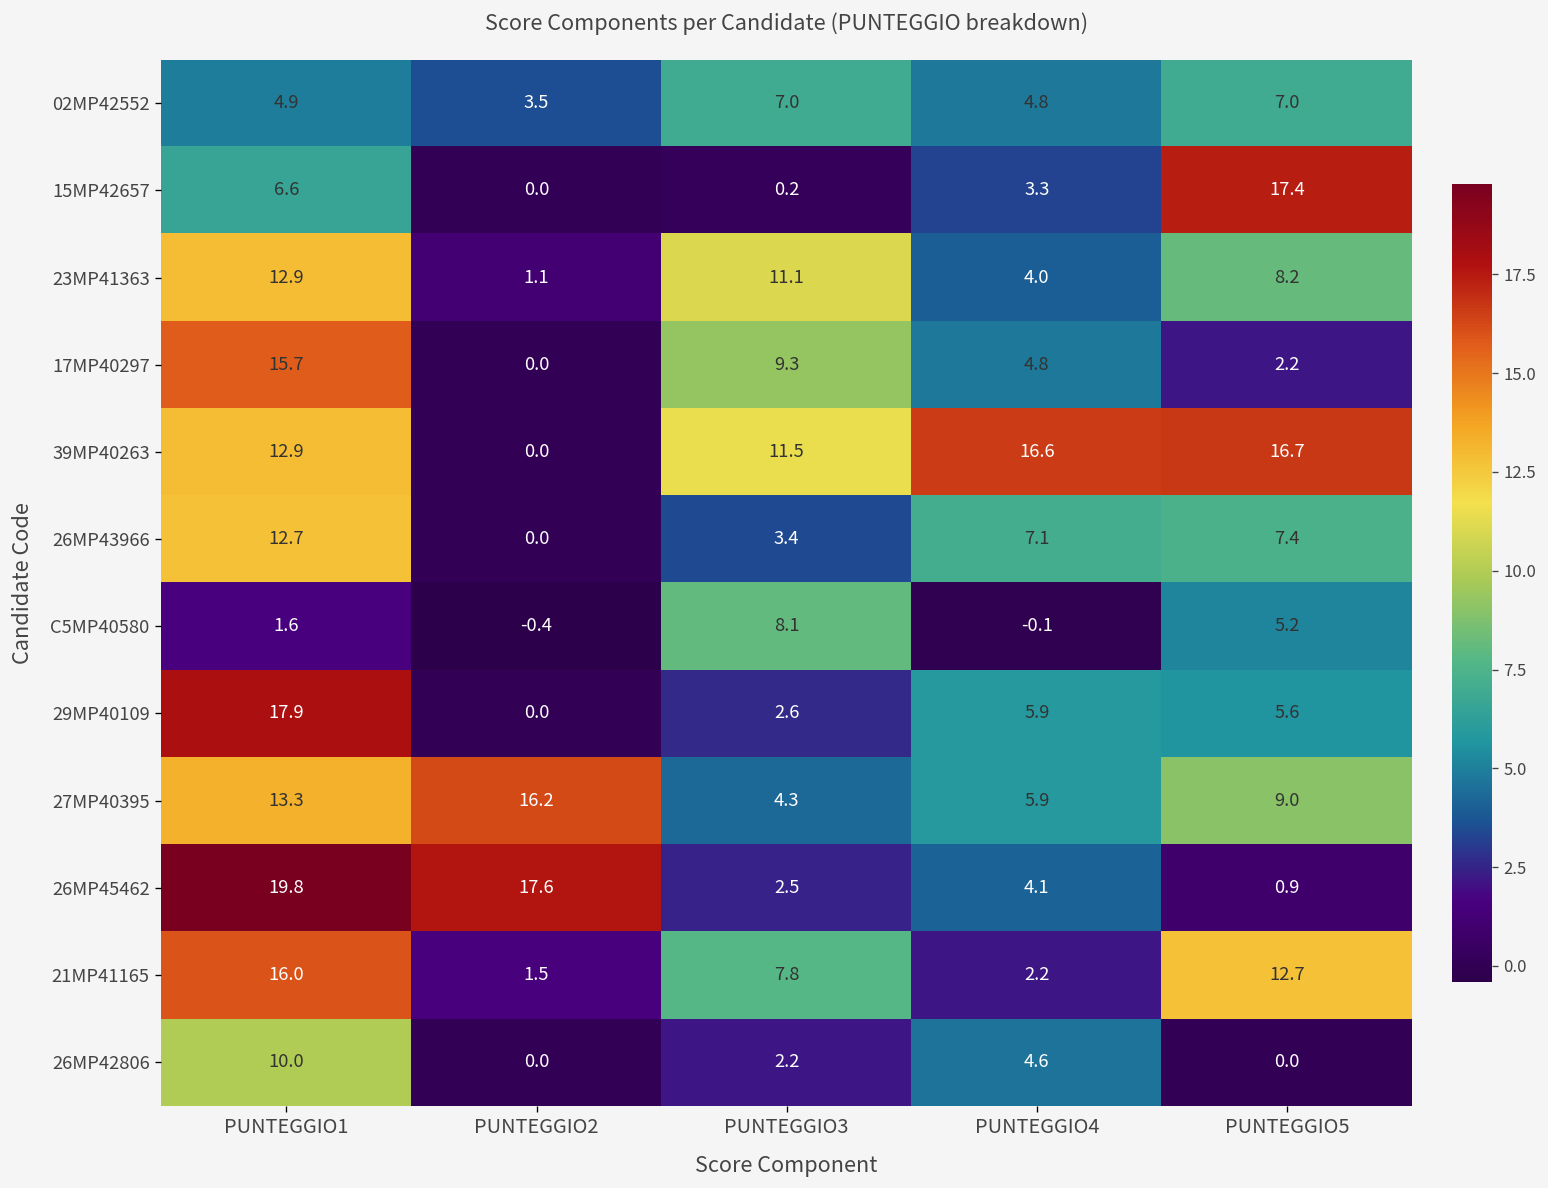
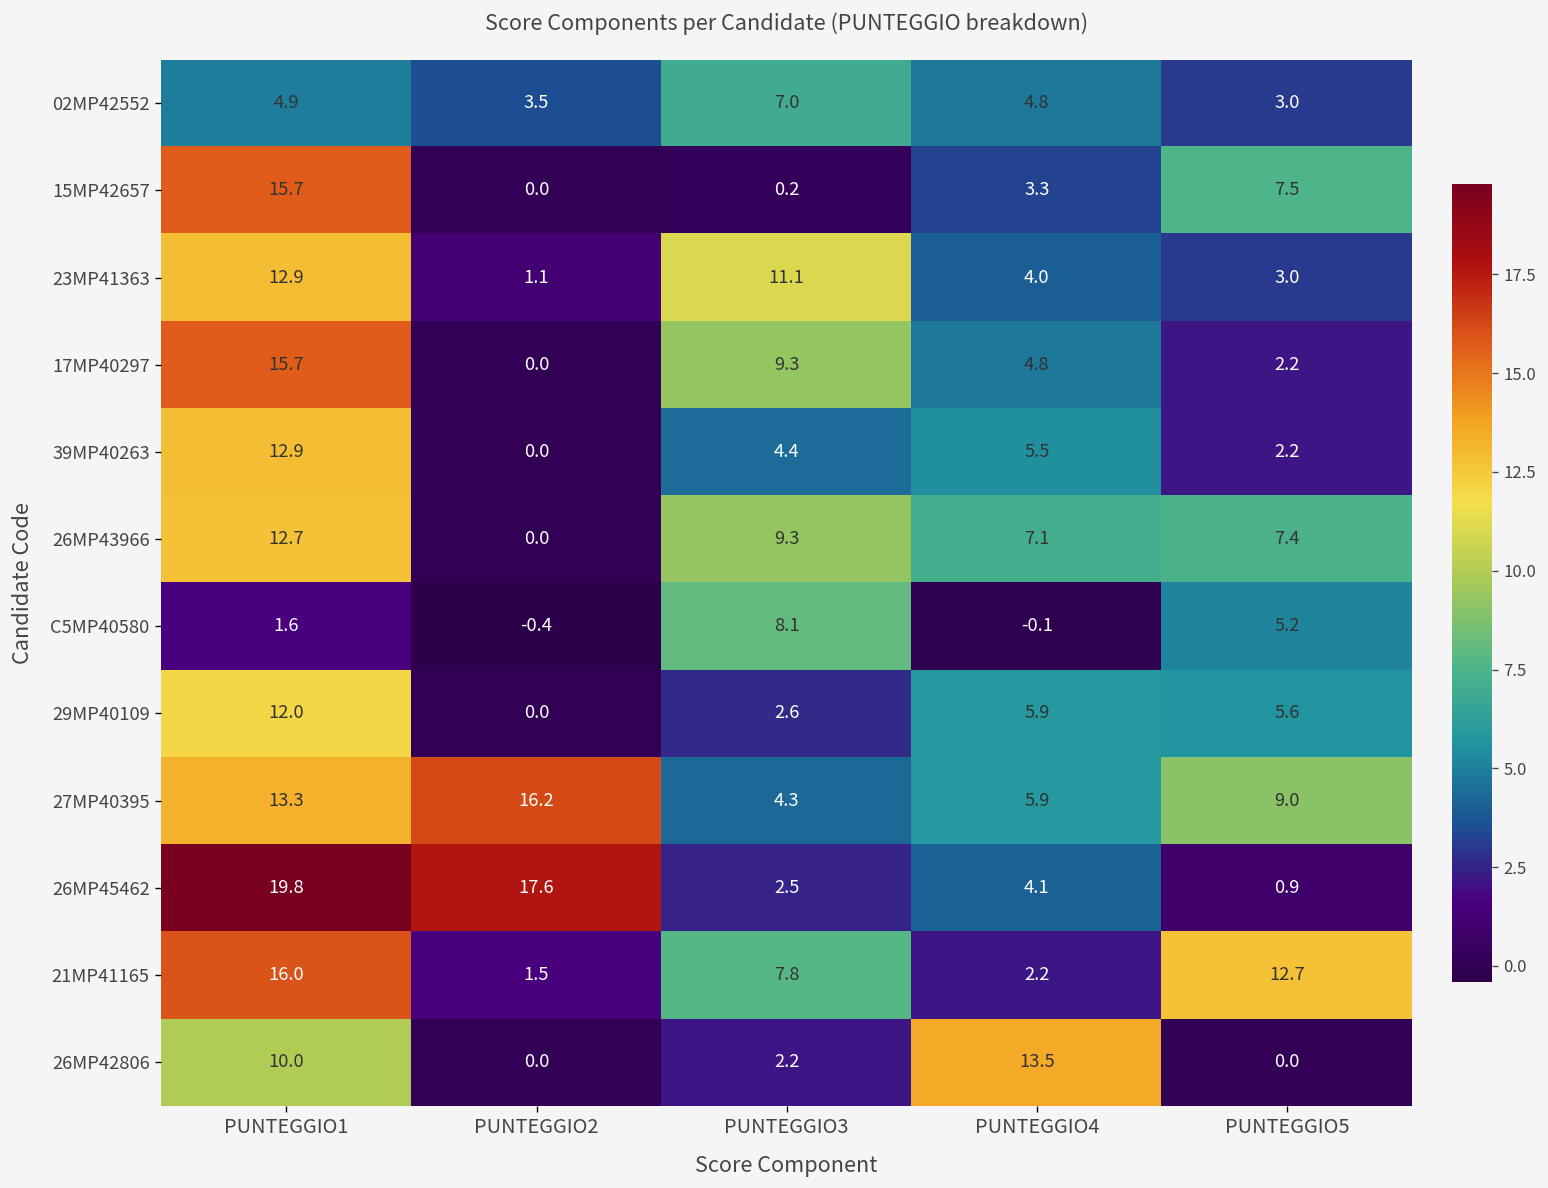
  {
    "02MP42552": {
      "PUNTEGGIO1": 4.9,
      "PUNTEGGIO2": 3.5,
      "PUNTEGGIO3": 7.0,
      "PUNTEGGIO4": 4.8,
-     "PUNTEGGIO5": 7.0
+     "PUNTEGGIO5": 3.0
    },
    "15MP42657": {
-     "PUNTEGGIO1": 6.6,
+     "PUNTEGGIO1": 15.7,
      "PUNTEGGIO2": 0.0,
      "PUNTEGGIO3": 0.2,
      "PUNTEGGIO4": 3.3,
-     "PUNTEGGIO5": 17.4
+     "PUNTEGGIO5": 7.5
    },
    "23MP41363": {
      "PUNTEGGIO1": 12.9,
      "PUNTEGGIO2": 1.1,
      "PUNTEGGIO3": 11.1,
      "PUNTEGGIO4": 4.0,
-     "PUNTEGGIO5": 8.2
+     "PUNTEGGIO5": 3.0
    },
    "17MP40297": {
      "PUNTEGGIO1": 15.7,
      "PUNTEGGIO2": 0.0,
      "PUNTEGGIO3": 9.3,
      "PUNTEGGIO4": 4.8,
      "PUNTEGGIO5": 2.2
    },
    "39MP40263": {
      "PUNTEGGIO1": 12.9,
      "PUNTEGGIO2": 0.0,
-     "PUNTEGGIO3": 11.5,
-     "PUNTEGGIO4": 16.6,
-     "PUNTEGGIO5": 16.7
+     "PUNTEGGIO3": 4.4,
+     "PUNTEGGIO4": 5.5,
+     "PUNTEGGIO5": 2.2
    },
    "26MP43966": {
      "PUNTEGGIO1": 12.7,
      "PUNTEGGIO2": 0.0,
-     "PUNTEGGIO3": 3.4,
+     "PUNTEGGIO3": 9.3,
      "PUNTEGGIO4": 7.1,
      "PUNTEGGIO5": 7.4
    },
    "C5MP40580": {
      "PUNTEGGIO1": 1.6,
      "PUNTEGGIO2": -0.4,
      "PUNTEGGIO3": 8.1,
      "PUNTEGGIO4": -0.1,
      "PUNTEGGIO5": 5.2
    },
    "29MP40109": {
-     "PUNTEGGIO1": 17.9,
+     "PUNTEGGIO1": 12.0,
      "PUNTEGGIO2": 0.0,
      "PUNTEGGIO3": 2.6,
      "PUNTEGGIO4": 5.9,
      "PUNTEGGIO5": 5.6
    },
    "27MP40395": {
      "PUNTEGGIO1": 13.3,
      "PUNTEGGIO2": 16.2,
      "PUNTEGGIO3": 4.3,
      "PUNTEGGIO4": 5.9,
      "PUNTEGGIO5": 9.0
    },
    "26MP45462": {
      "PUNTEGGIO1": 19.8,
      "PUNTEGGIO2": 17.6,
      "PUNTEGGIO3": 2.5,
      "PUNTEGGIO4": 4.1,
      "PUNTEGGIO5": 0.9
    },
    "21MP41165": {
      "PUNTEGGIO1": 16.0,
      "PUNTEGGIO2": 1.5,
      "PUNTEGGIO3": 7.8,
      "PUNTEGGIO4": 2.2,
      "PUNTEGGIO5": 12.7
    },
    "26MP42806": {
      "PUNTEGGIO1": 10.0,
      "PUNTEGGIO2": 0.0,
      "PUNTEGGIO3": 2.2,
-     "PUNTEGGIO4": 4.6,
+     "PUNTEGGIO4": 13.5,
      "PUNTEGGIO5": 0.0
    }
  }
